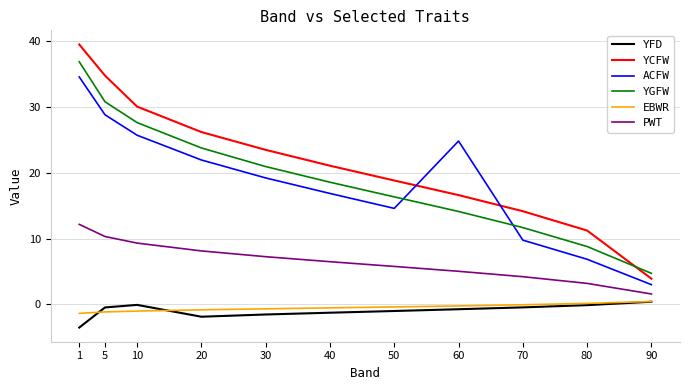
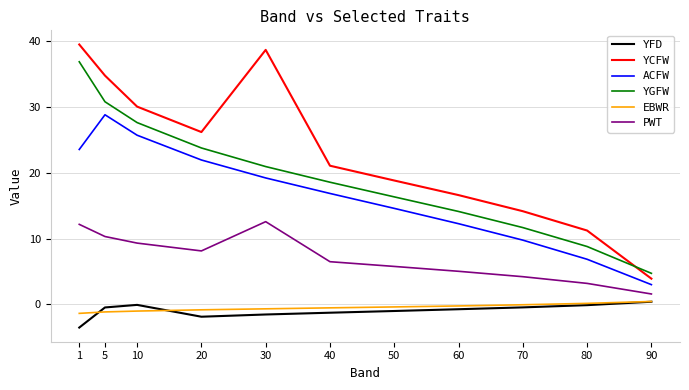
  {
    "YFD": {
      "1": -4,
      "5": 0,
      "10": 0,
      "20": -2,
      "30": -2,
      "40": -1,
      "50": -1,
      "60": -1,
      "70": 0
    },
    "YCFW": {
      "1": 40,
      "5": 35,
      "10": 30,
      "20": 26,
-     "30": 23,
+     "30": 39,
      "40": 21,
      "50": 19,
      "60": 17,
      "70": 14,
      "80": 11,
      "90": 4
    },
    "ACFW": {
-     "1": 35,
+     "1": 24,
      "5": 29,
      "10": 26,
      "20": 22,
      "30": 19,
      "40": 17,
      "50": 15,
-     "60": 25,
+     "60": 12,
      "70": 10,
      "80": 7,
      "90": 3
    },
    "YGFW": {
      "1": 37,
      "5": 31,
      "10": 28,
      "20": 24,
      "30": 21,
      "40": 19,
      "50": 16,
      "60": 14,
      "70": 12,
      "80": 9,
      "90": 5
    },
    "EBWR": {
      "1": -1,
      "5": -1,
      "10": -1,
      "20": -1,
      "30": -1,
      "40": -1,
      "50": 0,
      "60": 0,
      "70": 0
    },
    "PWT": {
      "1": 12,
      "5": 10,
      "10": 9,
      "20": 8,
-     "30": 7,
+     "30": 13,
      "40": 6,
      "50": 6,
      "60": 5,
      "70": 4,
      "80": 3,
      "90": 2
    }
  }
